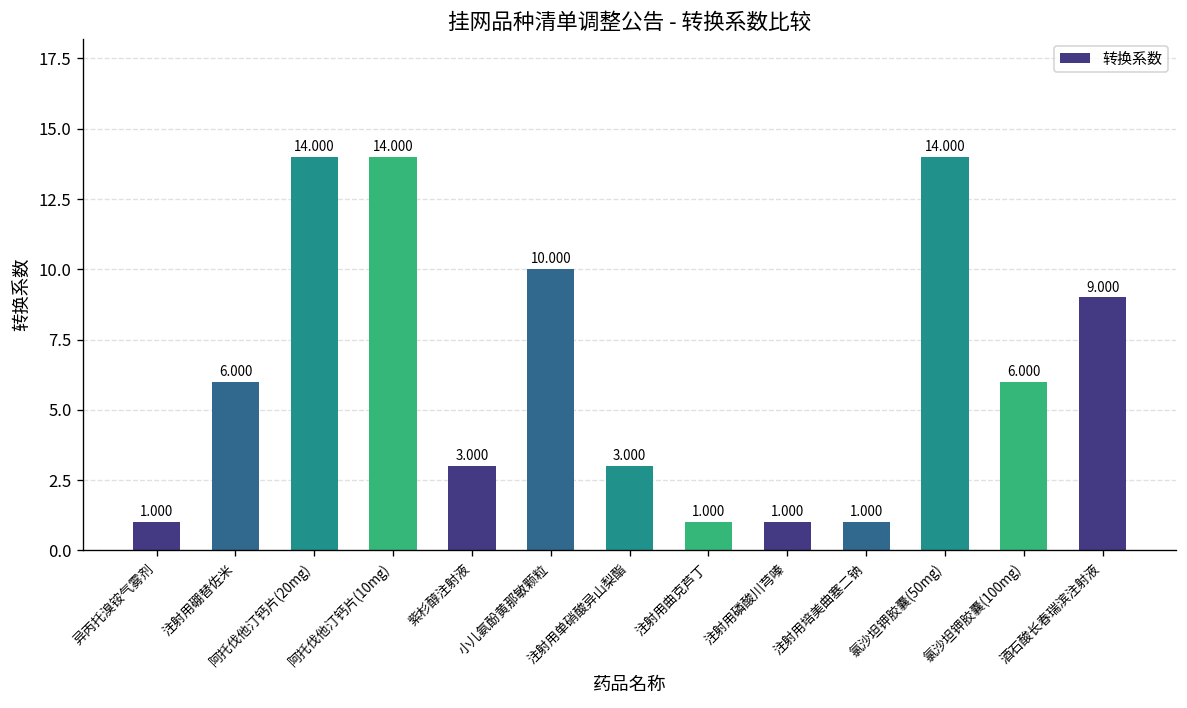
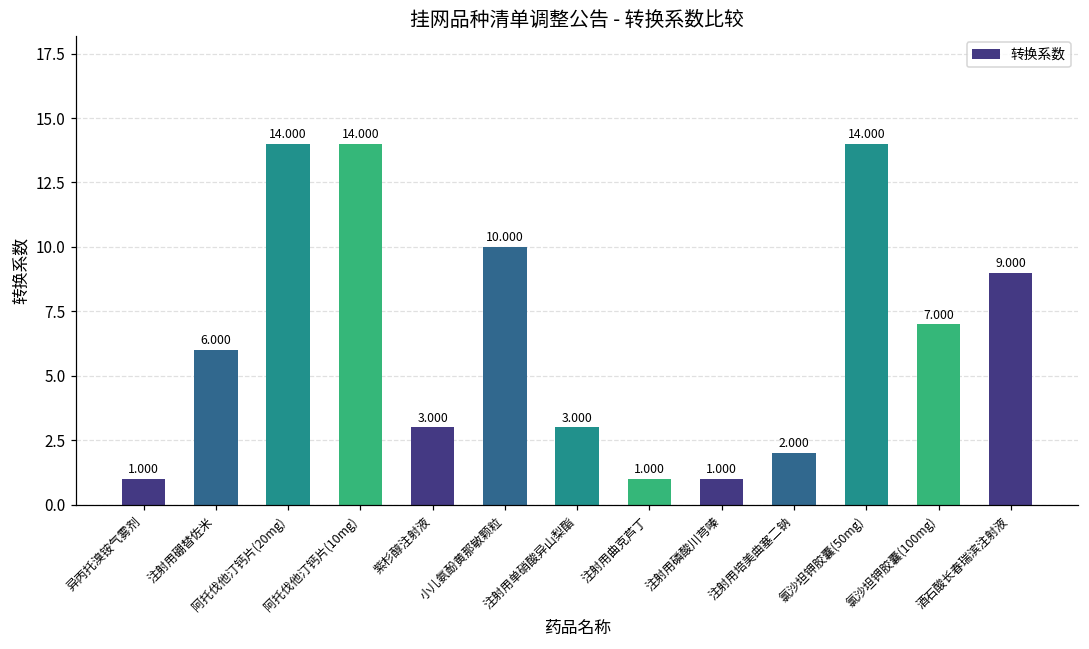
  {
    "异丙托溴铵气雾剂": 1.000,
    "注射用硼替佐米": 6.000,
    "阿托伐他汀钙片(20mg)": 14.000,
    "阿托伐他汀钙片(10mg)": 14.000,
    "紫杉醇注射液": 3.000,
    "小儿氨酚黄那敏颗粒": 10.000,
    "注射用单硝酸异山梨酯": 3.000,
    "注射用曲克芦丁": 1.000,
    "注射用磷酸川芎嗪": 1.000,
-   "注射用培美曲塞二钠": 1.000,
+   "注射用培美曲塞二钠": 2.000,
    "氯沙坦钾胶囊(50mg)": 14.000,
-   "氯沙坦钾胶囊(100mg)": 6.000,
+   "氯沙坦钾胶囊(100mg)": 7.000,
    "酒石酸长春瑞滨注射液": 9.000
  }
